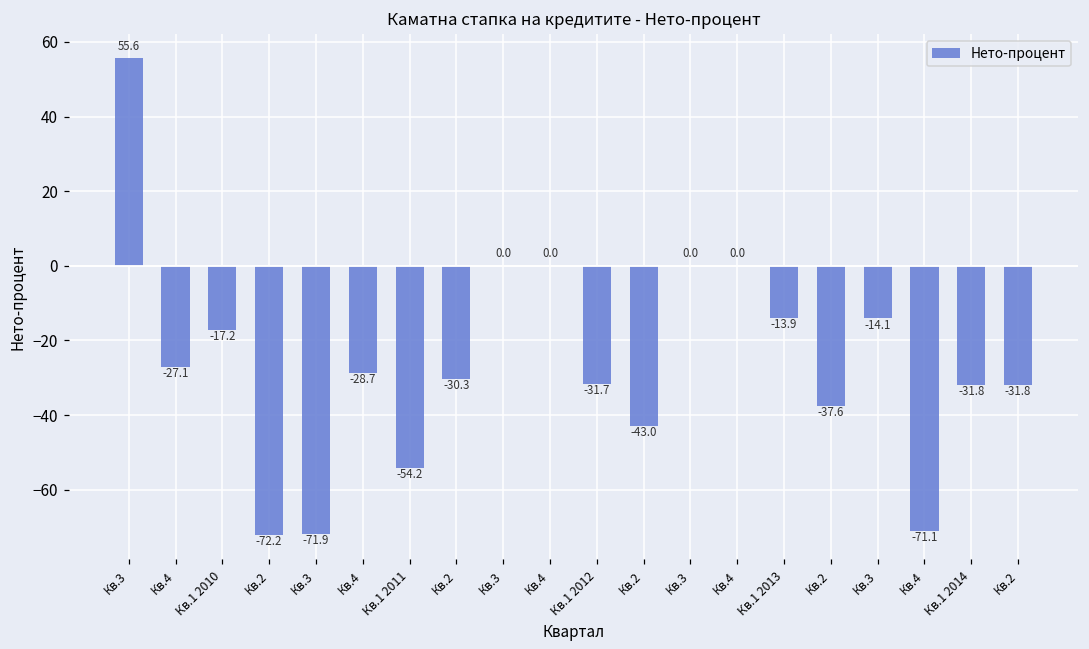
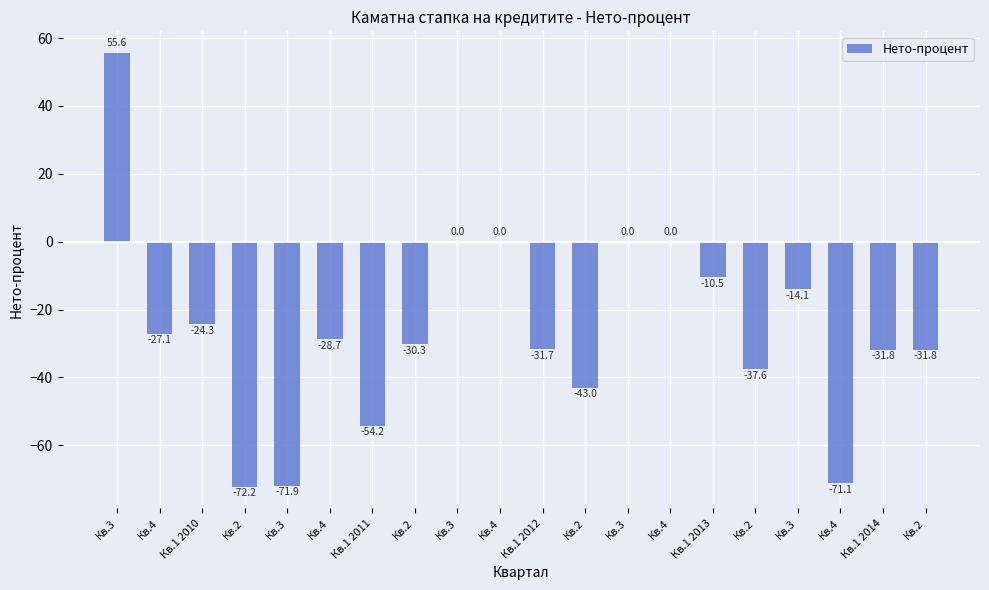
  {
-   "Кв.1 2010": -17.2,
+   "Кв.1 2010": -24.3,
    "Кв.1 2011": -54.2,
    "Кв.1 2012": -31.7,
-   "Кв.1 2013": -13.9,
+   "Кв.1 2013": -10.5,
    "Кв.1 2014": -31.8
  }
